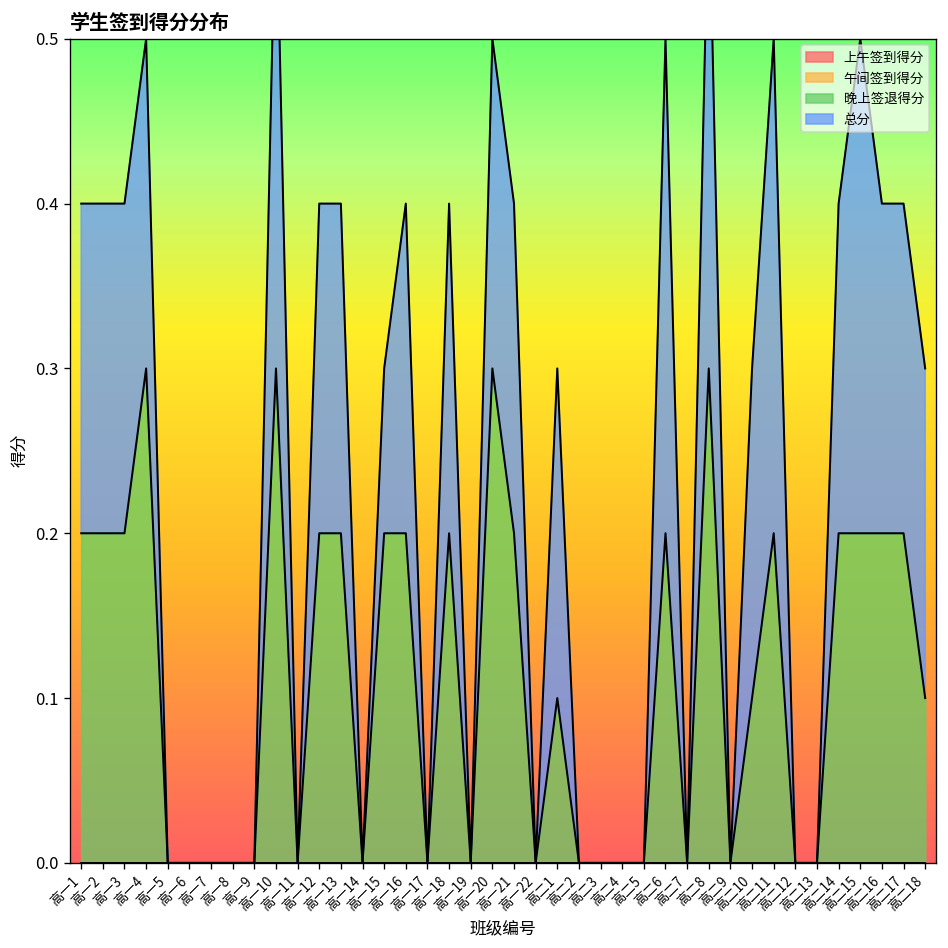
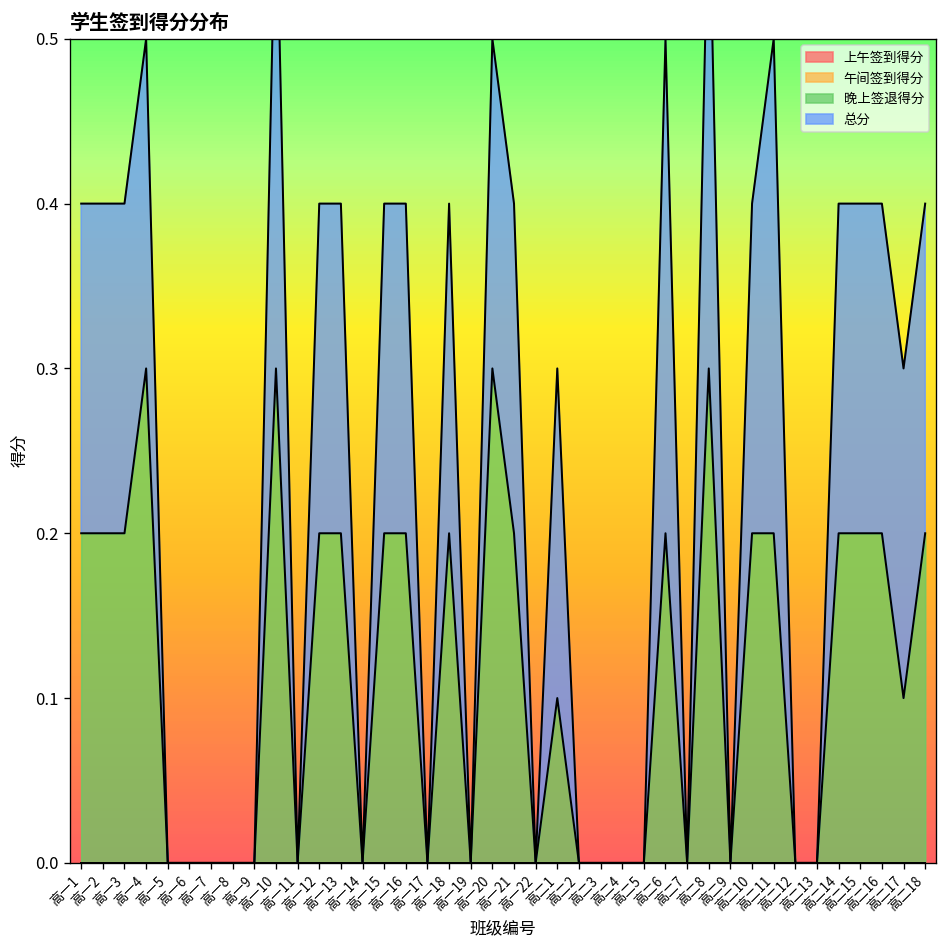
  {
    "午间签到得分": {
      "高一1": 0.0,
      "高一2": 0.0,
      "高一3": 0.0,
      "高一4": 0.0,
      "高一10": 0.0,
      "高一12": 0.0,
      "高一13": 0.0,
      "高一15": 0.0,
      "高一16": 0.0,
      "高一18": 0.0,
      "高一20": 0.0,
      "高一21": 0.0,
      "高二1": 0.0,
      "高二6": 0.0,
      "高二8": 0.0,
      "高二10": 0.0,
      "高二11": 0.0,
      "高二14": 0.0,
      "高二15": 0.0,
      "高二16": 0.0,
      "高二17": 0.0,
      "高二18": 0.0
    },
    "晚上签退得分": {
      "高一1": 0.2,
      "高一2": 0.2,
      "高一3": 0.2,
      "高一4": 0.3,
      "高一10": 0.3,
      "高一12": 0.2,
      "高一13": 0.2,
      "高一15": 0.2,
      "高一16": 0.2,
      "高一18": 0.2,
      "高一20": 0.3,
      "高一21": 0.2,
      "高二1": 0.1,
      "高二6": 0.2,
      "高二8": 0.3,
-     "高二10": 0.1,
+     "高二10": 0.2,
      "高二11": 0.2,
      "高二14": 0.2,
      "高二15": 0.2,
      "高二16": 0.2,
-     "高二17": 0.2,
-     "高二18": 0.1
+     "高二17": 0.1,
+     "高二18": 0.2
    },
    "总分": {
      "高一1": 0.2,
      "高一2": 0.2,
      "高一3": 0.2,
      "高一4": 0.2,
      "高一12": 0.2,
      "高一13": 0.2,
-     "高一15": 0.1,
+     "高一15": 0.2,
      "高一16": 0.2,
      "高一18": 0.2,
      "高一20": 0.2,
      "高一21": 0.2,
      "高二1": 0.2,
      "高二6": 0.3,
      "高二10": 0.2,
      "高二11": 0.3,
      "高二14": 0.2,
-     "高二15": 0.3,
+     "高二15": 0.2,
      "高二16": 0.2,
      "高二17": 0.2,
      "高二18": 0.2
    }
  }
